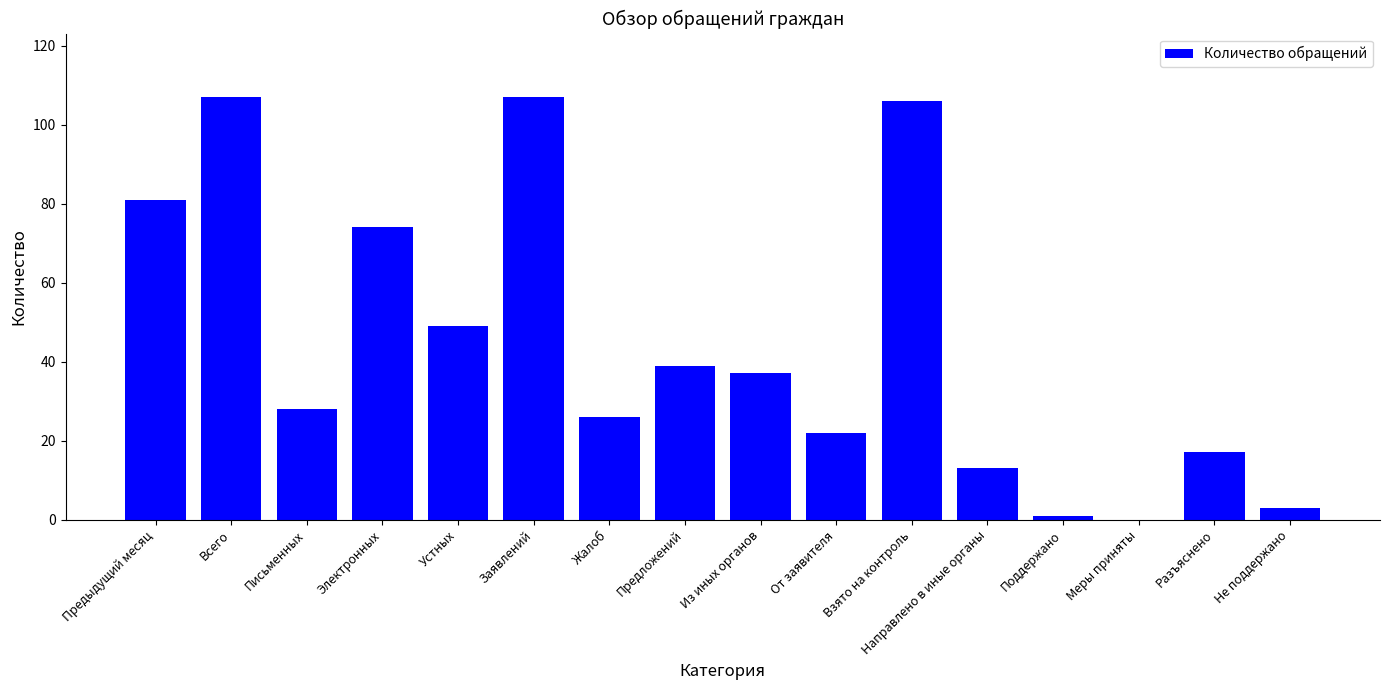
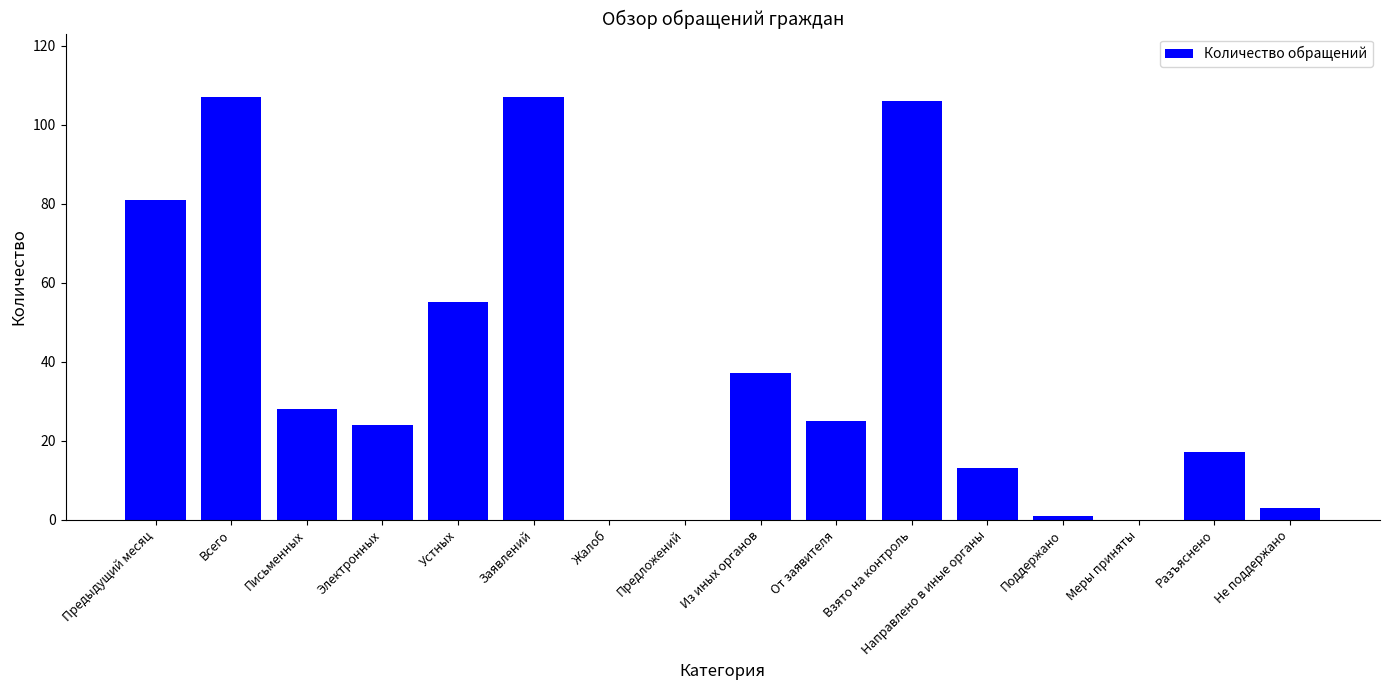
  {
    "Предыдущий месяц": 81,
    "Всего": 107,
    "Письменных": 28,
-   "Электронных": 74,
-   "Устных": 49,
+   "Электронных": 24,
+   "Устных": 55,
    "Заявлений": 107,
-   "Жалоб": 26,
-   "Предложений": 39,
+   "Жалоб": 0,
+   "Предложений": 0,
    "Из иных органов": 37,
-   "От заявителя": 22,
+   "От заявителя": 25,
    "Взято на контроль": 106,
    "Направлено в иные органы": 13,
    "Поддержано": 1,
    "Меры приняты": 0,
    "Разъяснено": 17,
    "Не поддержано": 3
  }
